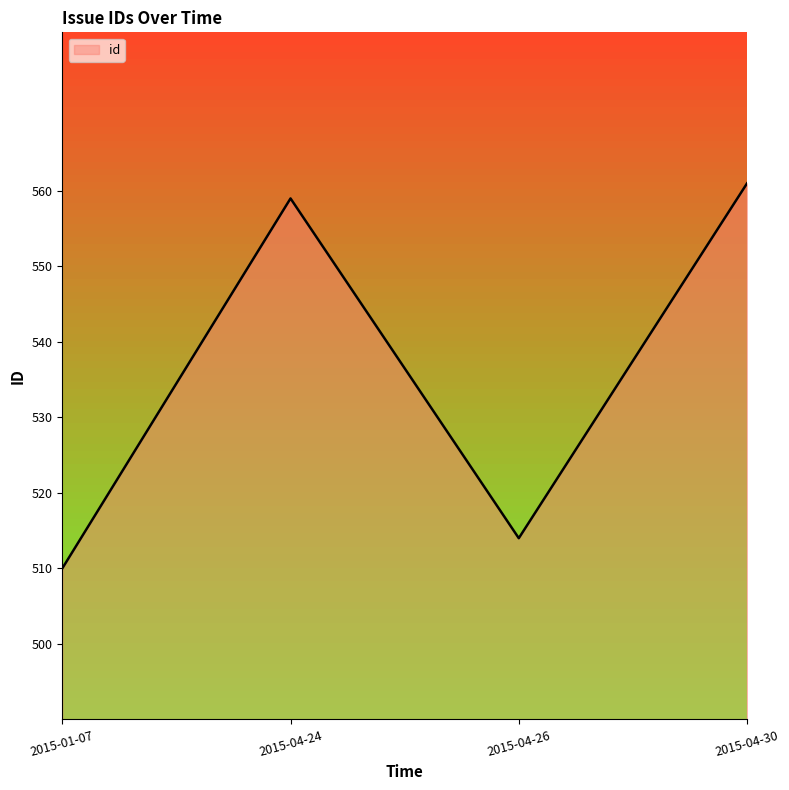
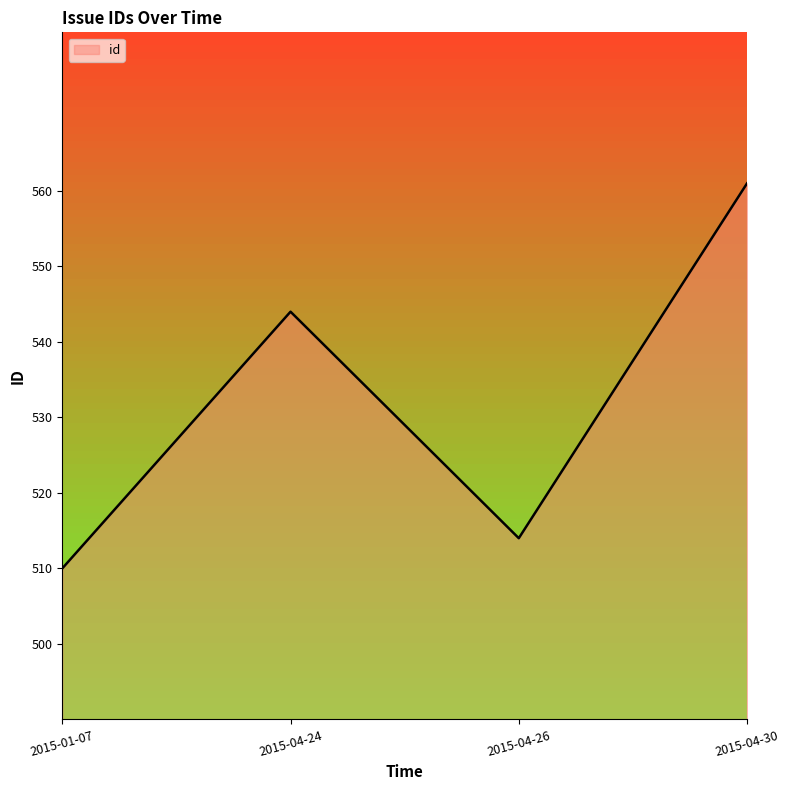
  {
    "2015-01-07": 510,
-   "2015-04-24": 559,
+   "2015-04-24": 544,
    "2015-04-26": 514,
    "2015-04-30": 561
  }
